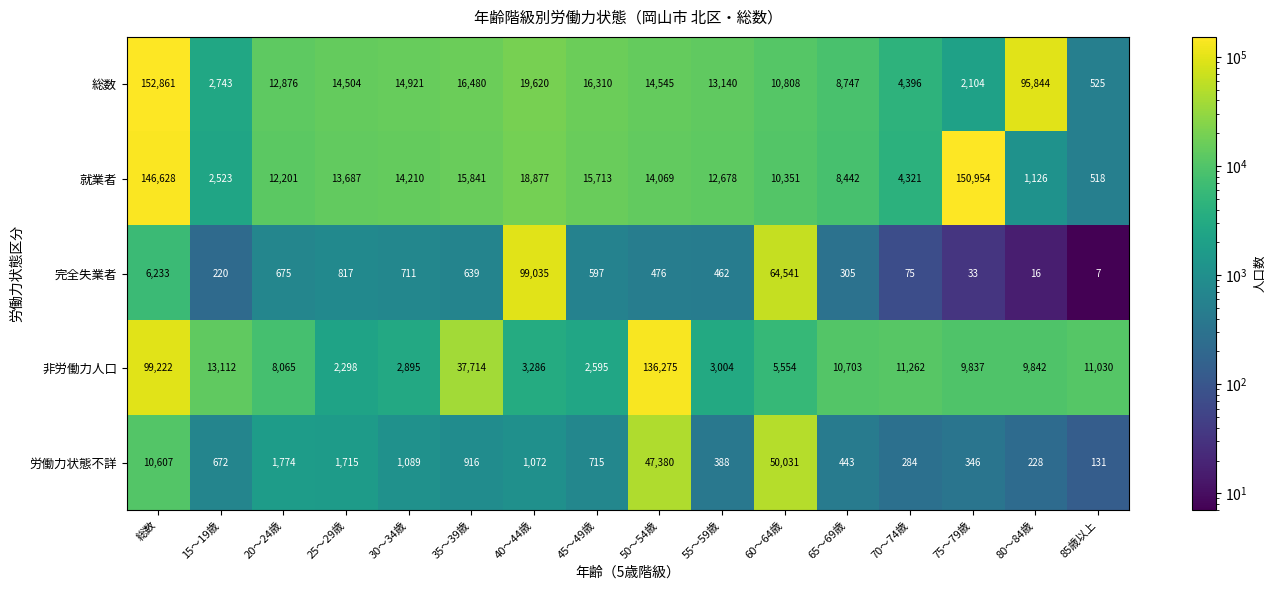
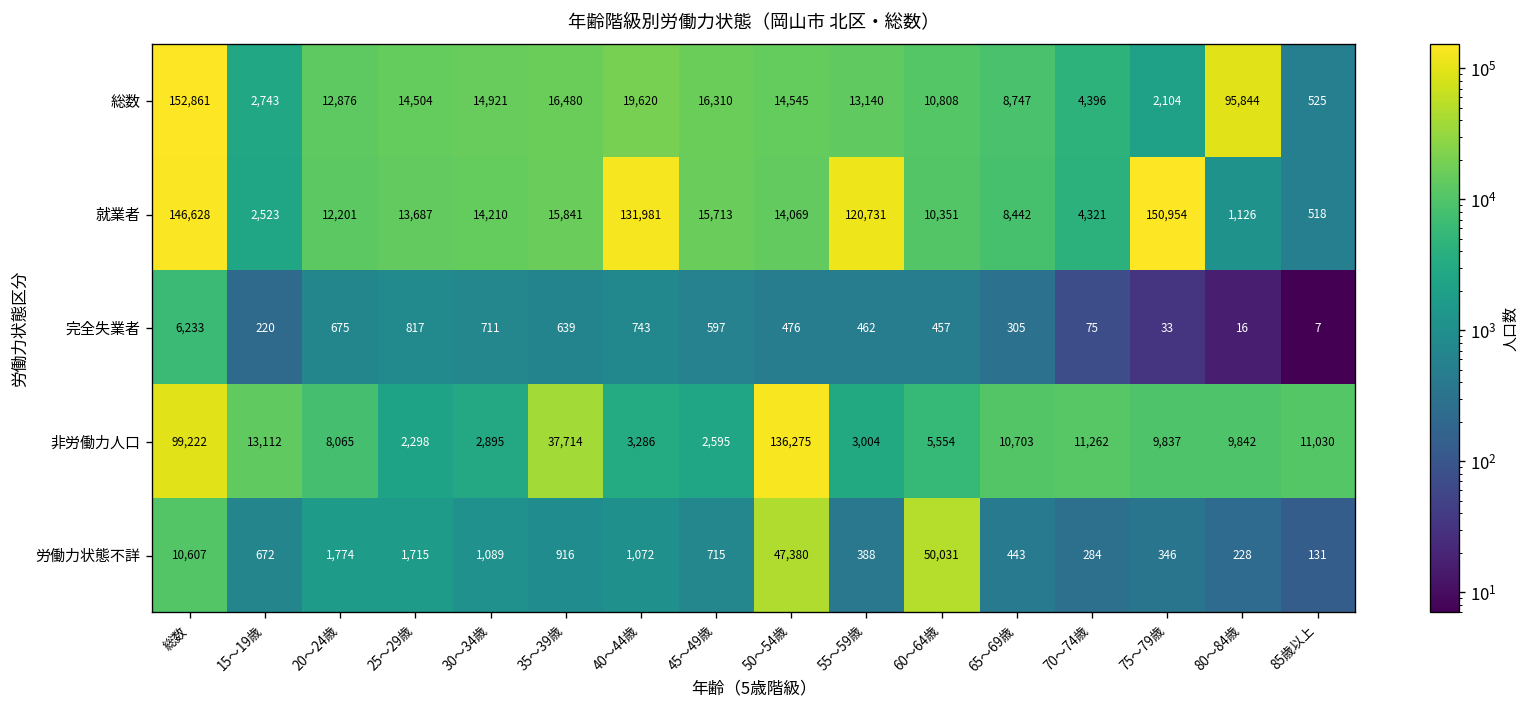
  {
    "総数": {
      "総数": "152,861",
      "15～19歳": "2,743",
      "20～24歳": "12,876",
      "25～29歳": "14,504",
      "30～34歳": "14,921",
      "35～39歳": "16,480",
      "40～44歳": "19,620",
      "45～49歳": "16,310",
      "50～54歳": "14,545",
      "55～59歳": "13,140",
      "60～64歳": "10,808",
      "65～69歳": "8,747",
      "70～74歳": "4,396",
      "75～79歳": "2,104",
      "80～84歳": "95,844",
      "85歳以上": "525"
    },
    "就業者": {
      "総数": "146,628",
      "15～19歳": "2,523",
      "20～24歳": "12,201",
      "25～29歳": "13,687",
      "30～34歳": "14,210",
      "35～39歳": "15,841",
-     "40～44歳": "18,877",
+     "40～44歳": "131,981",
      "45～49歳": "15,713",
      "50～54歳": "14,069",
-     "55～59歳": "12,678",
+     "55～59歳": "120,731",
      "60～64歳": "10,351",
      "65～69歳": "8,442",
      "70～74歳": "4,321",
      "75～79歳": "150,954",
      "80～84歳": "1,126",
      "85歳以上": "518"
    },
    "完全失業者": {
      "総数": "6,233",
      "15～19歳": "220",
      "20～24歳": "675",
      "25～29歳": "817",
      "30～34歳": "711",
      "35～39歳": "639",
-     "40～44歳": "99,035",
+     "40～44歳": "743",
      "45～49歳": "597",
      "50～54歳": "476",
      "55～59歳": "462",
-     "60～64歳": "64,541",
+     "60～64歳": "457",
      "65～69歳": "305",
      "70～74歳": "75",
      "75～79歳": "33",
      "80～84歳": "16",
      "85歳以上": "7"
    },
    "非労働力人口": {
      "総数": "99,222",
      "15～19歳": "13,112",
      "20～24歳": "8,065",
      "25～29歳": "2,298",
      "30～34歳": "2,895",
      "35～39歳": "37,714",
      "40～44歳": "3,286",
      "45～49歳": "2,595",
      "50～54歳": "136,275",
      "55～59歳": "3,004",
      "60～64歳": "5,554",
      "65～69歳": "10,703",
      "70～74歳": "11,262",
      "75～79歳": "9,837",
      "80～84歳": "9,842",
      "85歳以上": "11,030"
    },
    "労働力状態不詳": {
      "総数": "10,607",
      "15～19歳": "672",
      "20～24歳": "1,774",
      "25～29歳": "1,715",
      "30～34歳": "1,089",
      "35～39歳": "916",
      "40～44歳": "1,072",
      "45～49歳": "715",
      "50～54歳": "47,380",
      "55～59歳": "388",
      "60～64歳": "50,031",
      "65～69歳": "443",
      "70～74歳": "284",
      "75～79歳": "346",
      "80～84歳": "228",
      "85歳以上": "131"
    }
  }
